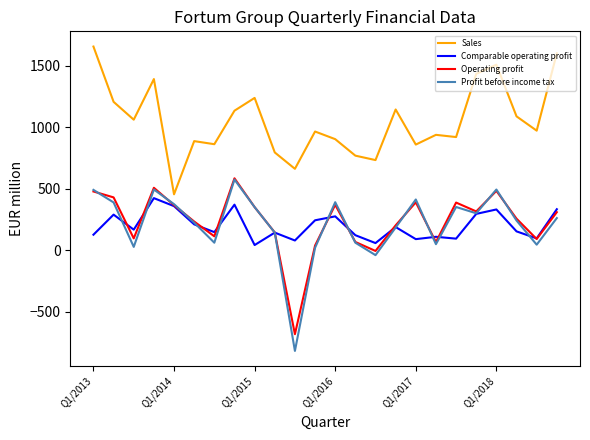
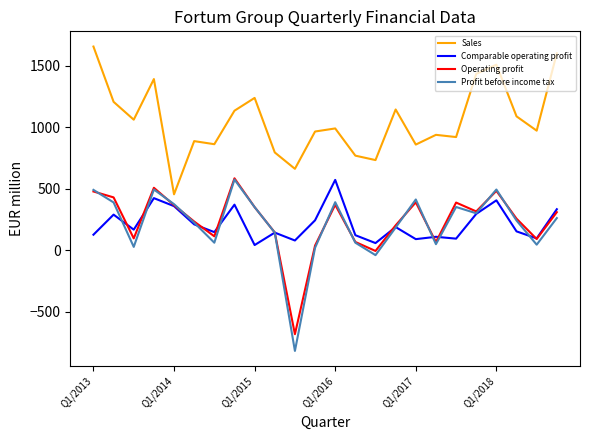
  {
    "Sales": {
      "Q1/2013": 1650,
      "Q1/2014": 450,
      "Q1/2015": 1240,
-     "Q1/2016": 900,
+     "Q1/2016": 990,
      "Q1/2017": 860
    },
    "Comparable operating profit": {
      "Q1/2013": 130,
      "Q1/2015": 40,
-     "Q1/2016": 280,
+     "Q1/2016": 570,
      "Q1/2017": 90,
-     "Q1/2018": 330
+     "Q1/2018": 410
    },
    "Operating profit": {
      "Q1/2016": 370,
      "Q1/2017": 390
    },
    "Profit before income tax": {
      "Q1/2016": 390,
      "Q1/2017": 410
    }
  }
